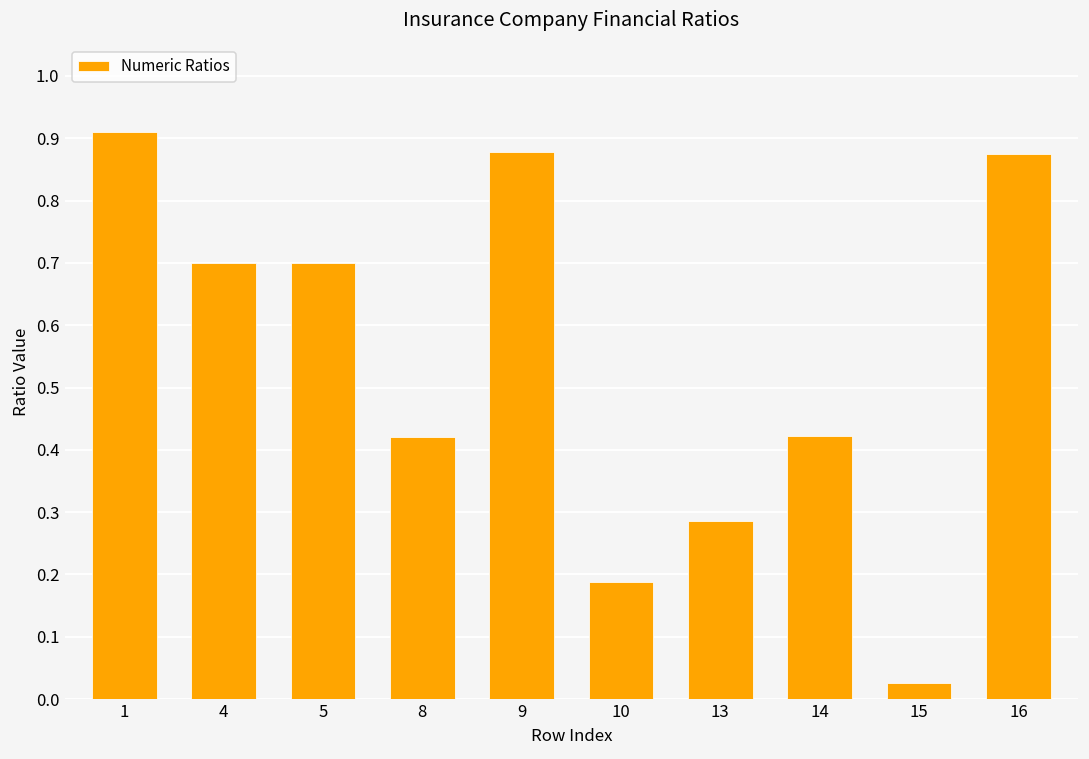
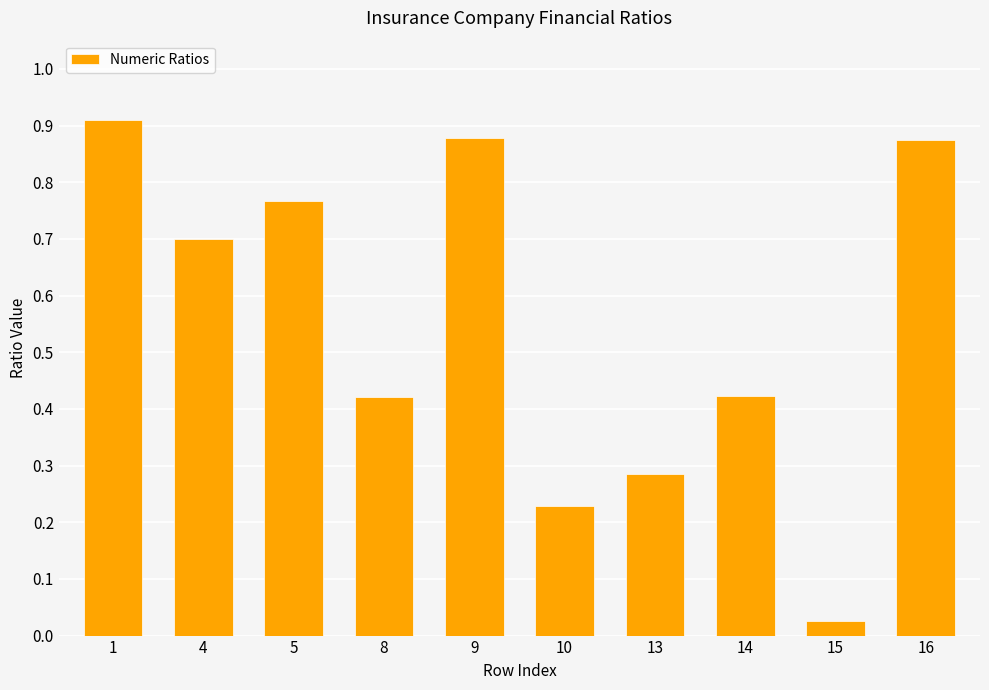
  {
    "1": 0.91,
    "4": 0.70,
-   "5": 0.70,
+   "5": 0.77,
    "8": 0.42,
    "9": 0.88,
-   "10": 0.19,
+   "10": 0.23,
    "13": 0.29,
    "14": 0.42,
    "15": 0.03,
    "16": 0.88
  }
